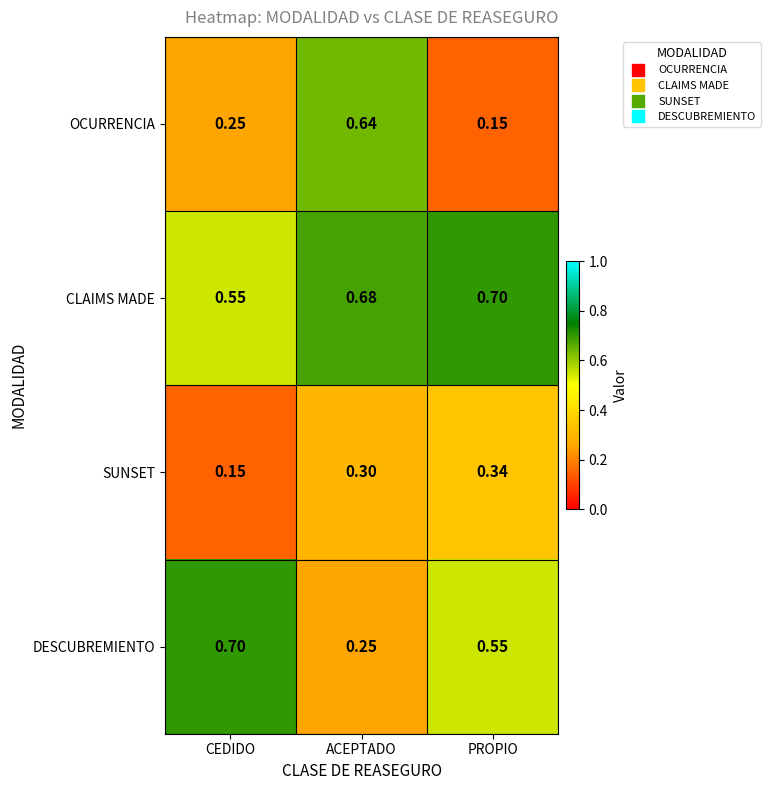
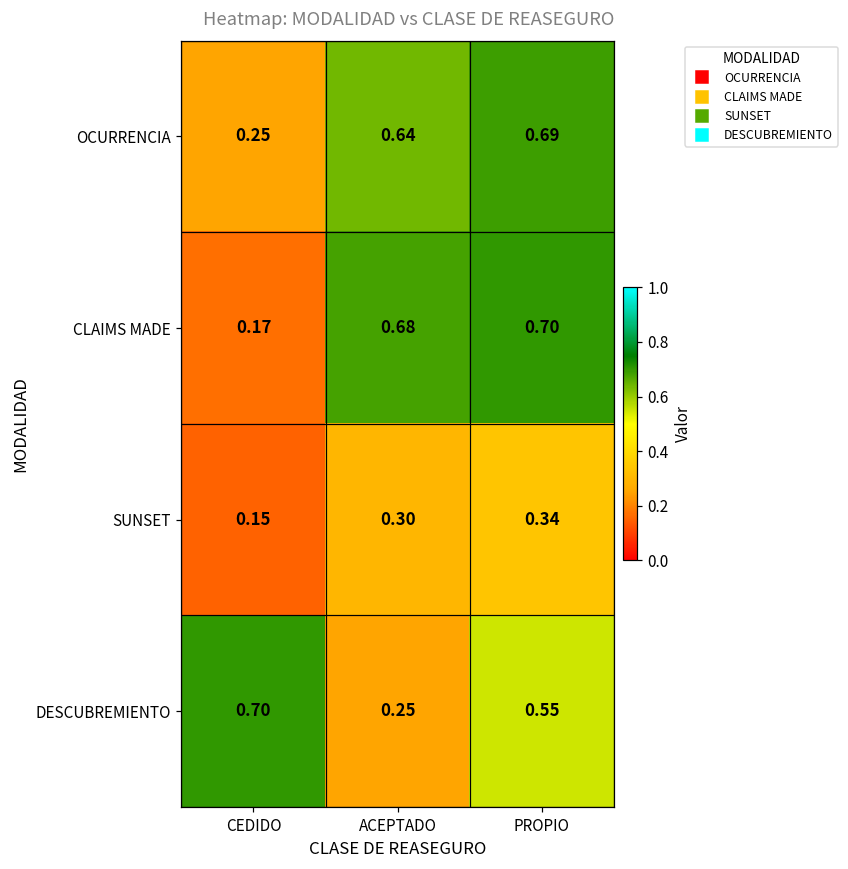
  {
    "OCURRENCIA": {
      "CEDIDO": 0.25,
      "ACEPTADO": 0.64,
-     "PROPIO": 0.15
+     "PROPIO": 0.69
    },
    "CLAIMS MADE": {
-     "CEDIDO": 0.55,
+     "CEDIDO": 0.17,
      "ACEPTADO": 0.68,
      "PROPIO": 0.70
    },
    "SUNSET": {
      "CEDIDO": 0.15,
      "ACEPTADO": 0.30,
      "PROPIO": 0.34
    },
    "DESCUBREMIENTO": {
      "CEDIDO": 0.70,
      "ACEPTADO": 0.25,
      "PROPIO": 0.55
    }
  }
